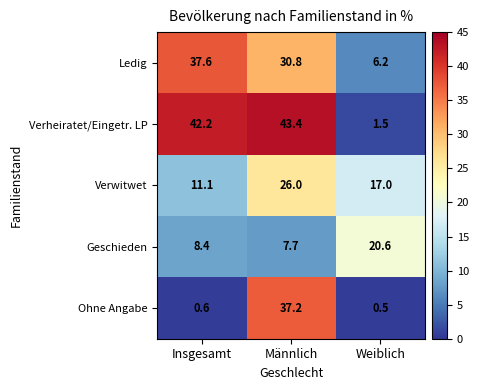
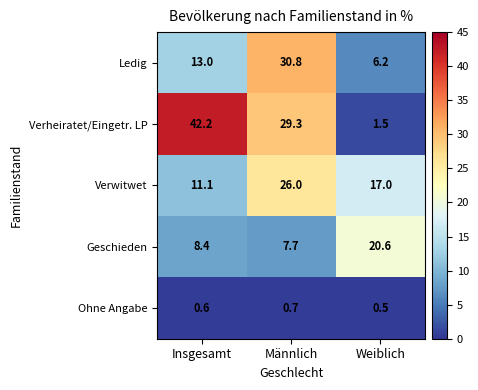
  {
    "Ledig": {
-     "Insgesamt": 37.6,
+     "Insgesamt": 13.0,
      "Männlich": 30.8,
      "Weiblich": 6.2
    },
    "Verheiratet/Eingetr. LP": {
      "Insgesamt": 42.2,
-     "Männlich": 43.4,
+     "Männlich": 29.3,
      "Weiblich": 1.5
    },
    "Verwitwet": {
      "Insgesamt": 11.1,
      "Männlich": 26.0,
      "Weiblich": 17.0
    },
    "Geschieden": {
      "Insgesamt": 8.4,
      "Männlich": 7.7,
      "Weiblich": 20.6
    },
    "Ohne Angabe": {
      "Insgesamt": 0.6,
-     "Männlich": 37.2,
+     "Männlich": 0.7,
      "Weiblich": 0.5
    }
  }
